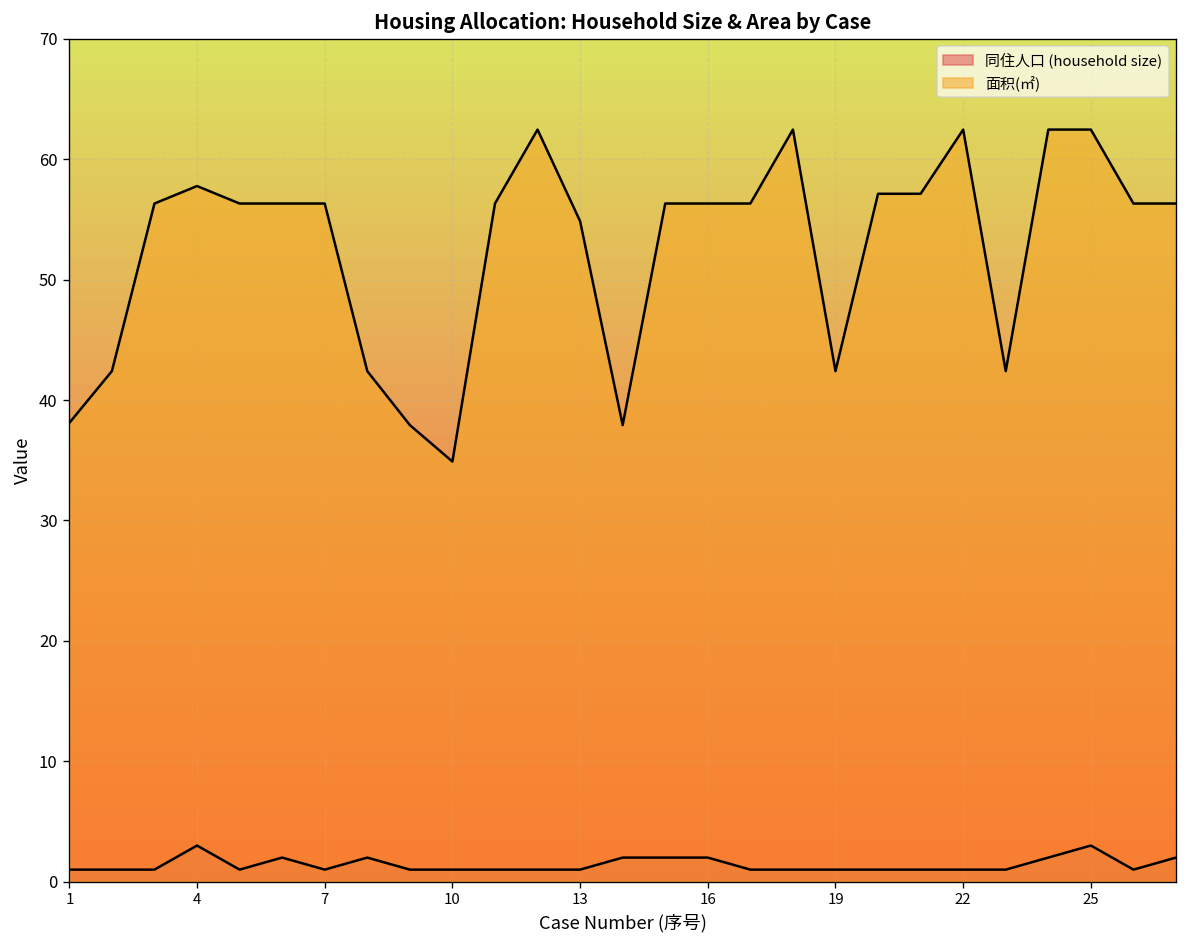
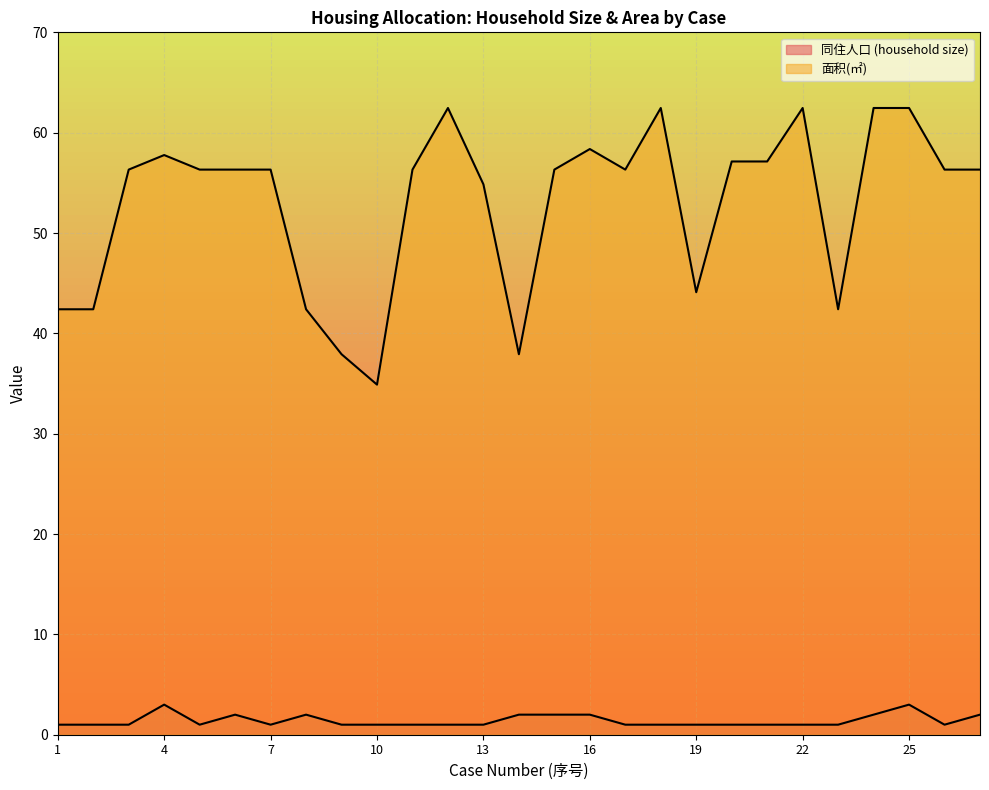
  {
    "同住人口 (household size)": {
      "1": 1.0,
      "4": 3.0,
      "7": 1.0,
      "10": 1.0,
      "13": 1.0,
      "16": 2.0,
      "19": 1.0,
      "22": 1.0,
      "25": 3.0
    },
    "面积(㎡)": {
-     "1": 38.1,
+     "1": 42.4,
      "4": 57.8,
      "7": 56.3,
      "10": 34.9,
      "13": 54.9,
-     "16": 56.3,
-     "19": 42.4,
+     "16": 58.4,
+     "19": 44.1,
      "22": 62.5,
      "25": 62.5
    }
  }
